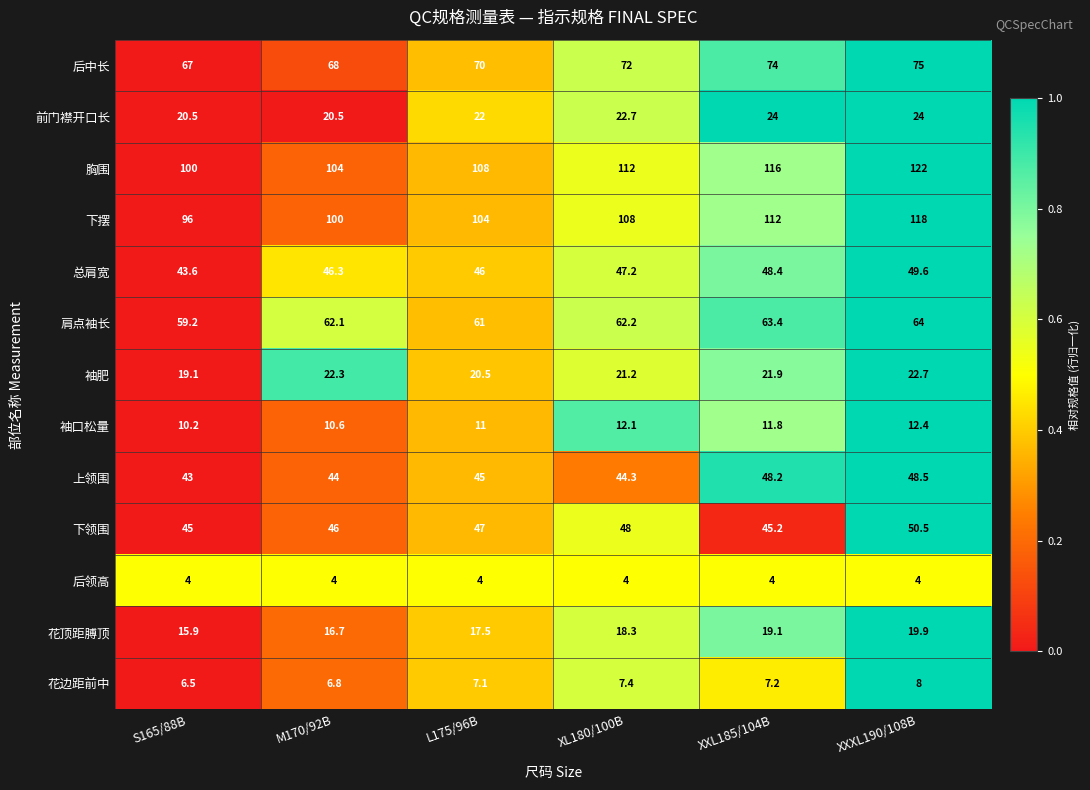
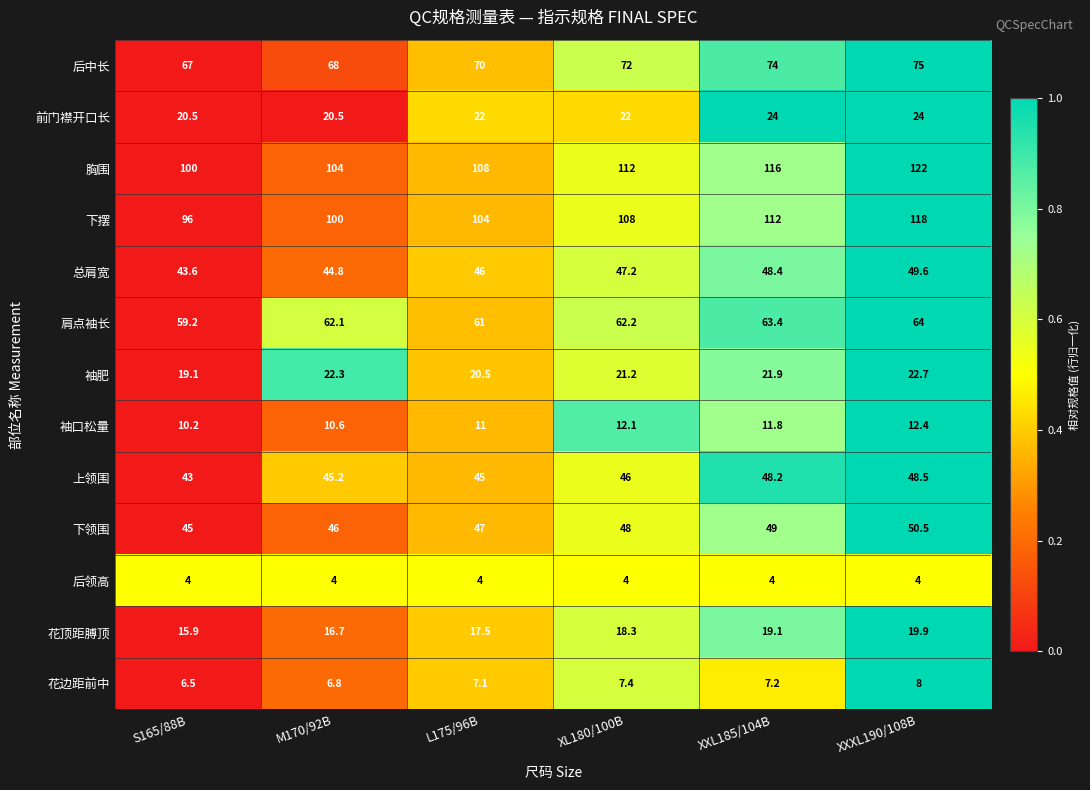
  {
    "后中长": {
      "S165/88B": 67,
      "M170/92B": 68,
      "L175/96B": 70,
      "XL180/100B": 72,
      "XXL185/104B": 74,
      "XXXL190/108B": 75
    },
    "前门襟开口长": {
      "S165/88B": 20.5,
      "M170/92B": 20.5,
      "L175/96B": 22,
-     "XL180/100B": 22.7,
+     "XL180/100B": 22,
      "XXL185/104B": 24,
      "XXXL190/108B": 24
    },
    "胸围": {
      "S165/88B": 100,
      "M170/92B": 104,
      "L175/96B": 108,
      "XL180/100B": 112,
      "XXL185/104B": 116,
      "XXXL190/108B": 122
    },
    "下摆": {
      "S165/88B": 96,
      "M170/92B": 100,
      "L175/96B": 104,
      "XL180/100B": 108,
      "XXL185/104B": 112,
      "XXXL190/108B": 118
    },
    "总肩宽": {
      "S165/88B": 43.6,
-     "M170/92B": 46.3,
+     "M170/92B": 44.8,
      "L175/96B": 46,
      "XL180/100B": 47.2,
      "XXL185/104B": 48.4,
      "XXXL190/108B": 49.6
    },
    "肩点袖长": {
      "S165/88B": 59.2,
      "M170/92B": 62.1,
      "L175/96B": 61,
      "XL180/100B": 62.2,
      "XXL185/104B": 63.4,
      "XXXL190/108B": 64
    },
    "袖肥": {
      "S165/88B": 19.1,
      "M170/92B": 22.3,
      "L175/96B": 20.5,
      "XL180/100B": 21.2,
      "XXL185/104B": 21.9,
      "XXXL190/108B": 22.7
    },
    "袖口松量": {
      "S165/88B": 10.2,
      "M170/92B": 10.6,
      "L175/96B": 11,
      "XL180/100B": 12.1,
      "XXL185/104B": 11.8,
      "XXXL190/108B": 12.4
    },
    "上领围": {
      "S165/88B": 43,
-     "M170/92B": 44,
+     "M170/92B": 45.2,
      "L175/96B": 45,
-     "XL180/100B": 44.3,
+     "XL180/100B": 46,
      "XXL185/104B": 48.2,
      "XXXL190/108B": 48.5
    },
    "下领围": {
      "S165/88B": 45,
      "M170/92B": 46,
      "L175/96B": 47,
      "XL180/100B": 48,
-     "XXL185/104B": 45.2,
+     "XXL185/104B": 49,
      "XXXL190/108B": 50.5
    },
    "后领高": {
      "S165/88B": 4,
      "M170/92B": 4,
      "L175/96B": 4,
      "XL180/100B": 4,
      "XXL185/104B": 4,
      "XXXL190/108B": 4
    },
    "花顶距膊顶": {
      "S165/88B": 15.9,
      "M170/92B": 16.7,
      "L175/96B": 17.5,
      "XL180/100B": 18.3,
      "XXL185/104B": 19.1,
      "XXXL190/108B": 19.9
    },
    "花边距前中": {
      "S165/88B": 6.5,
      "M170/92B": 6.8,
      "L175/96B": 7.1,
      "XL180/100B": 7.4,
      "XXL185/104B": 7.2,
      "XXXL190/108B": 8
    }
  }
